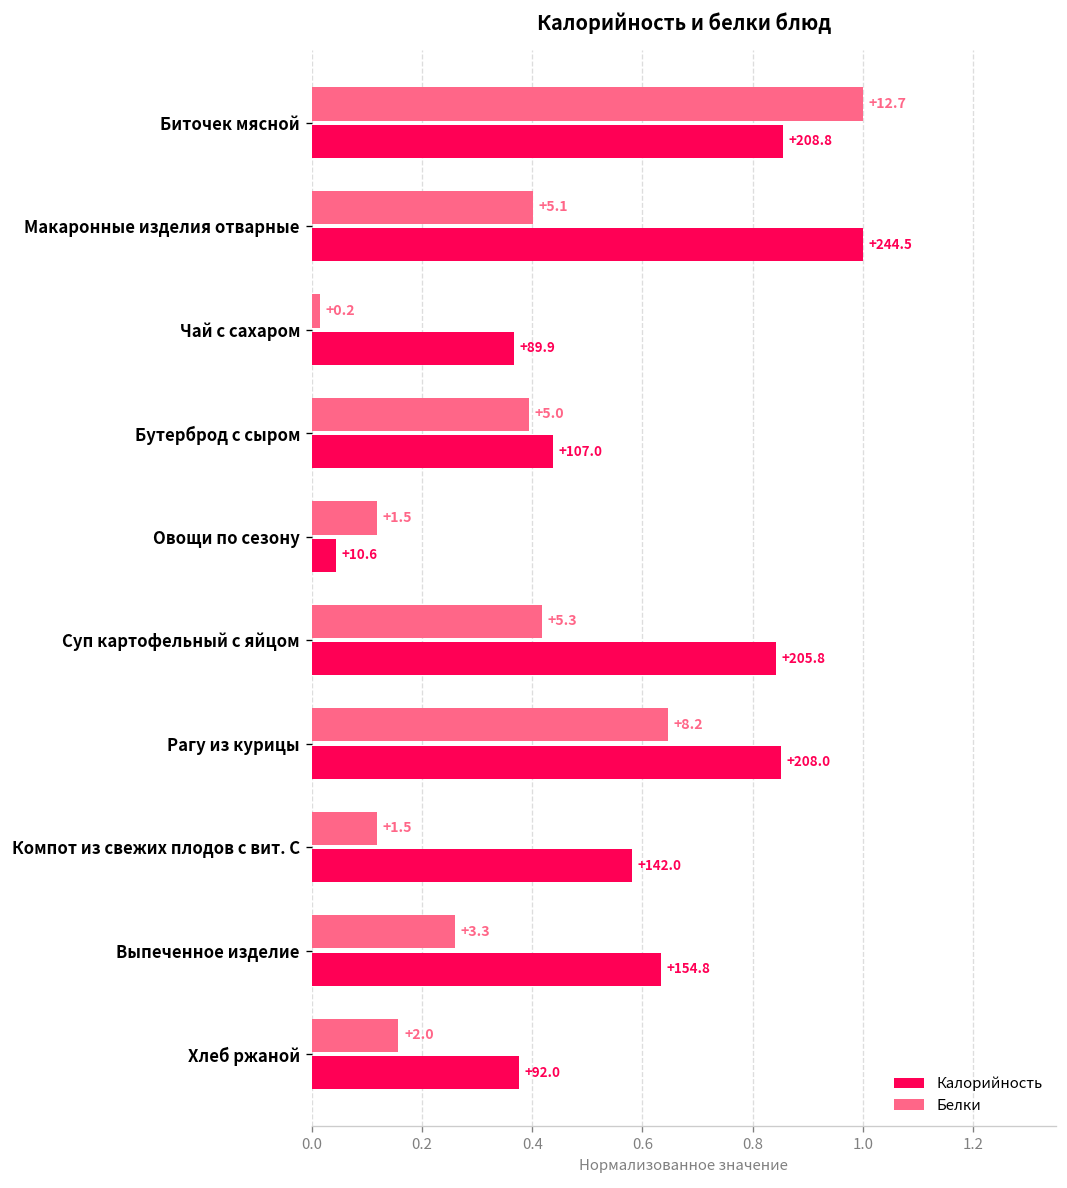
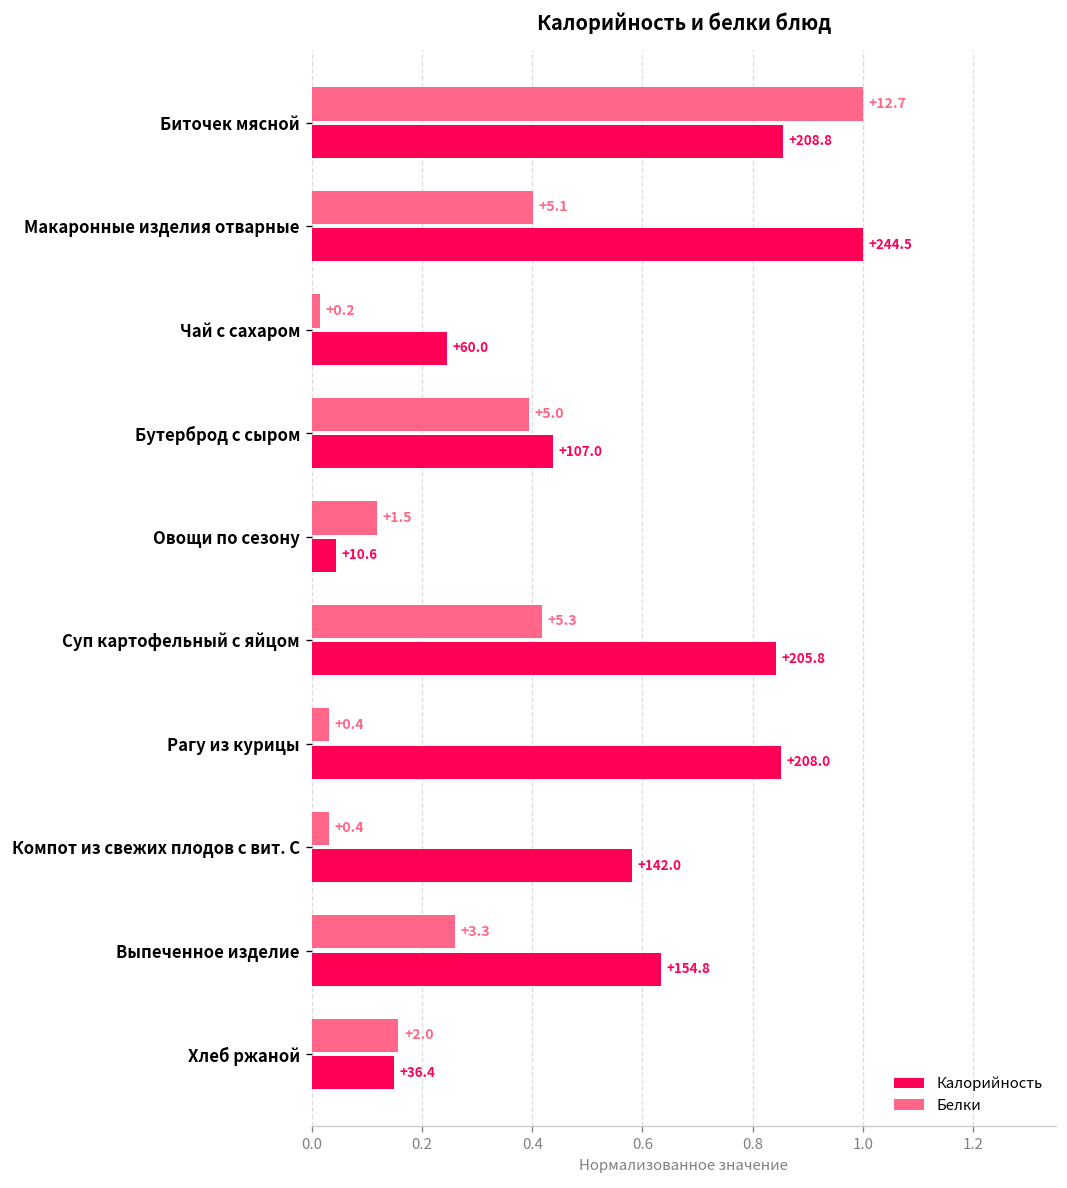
  {
    "Калорийность": {
-     "Чай с сахаром": "+89.9",
-     "Хлеб ржаной": "+92.0"
+     "Чай с сахаром": "+60.0",
+     "Хлеб ржаной": "+36.4"
    },
    "Белки": {
-     "Рагу из курицы": "+8.2",
-     "Компот из свежих плодов с вит. С": "+1.5"
+     "Рагу из курицы": "+0.4",
+     "Компот из свежих плодов с вит. С": "+0.4"
    }
  }
